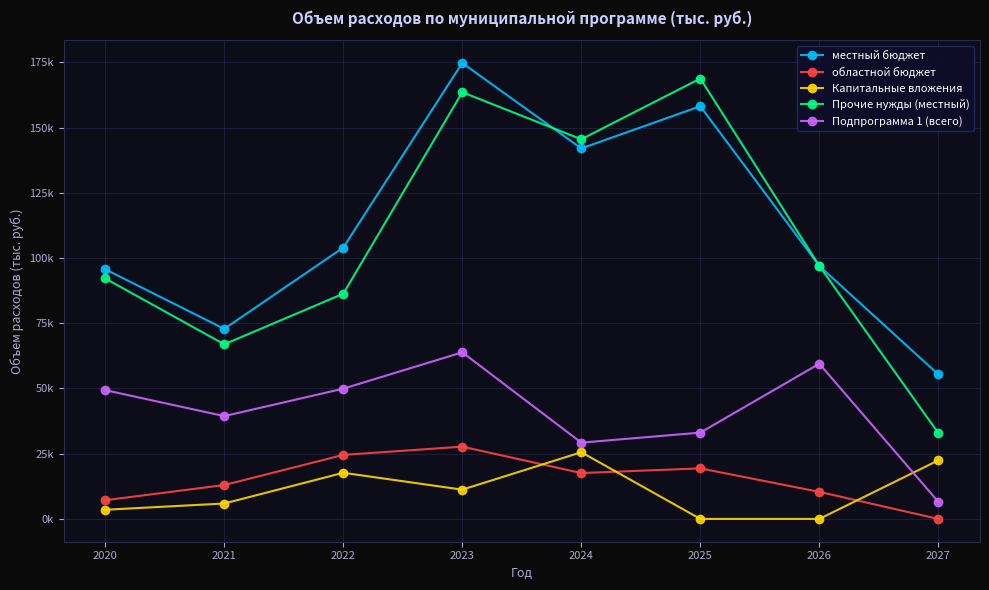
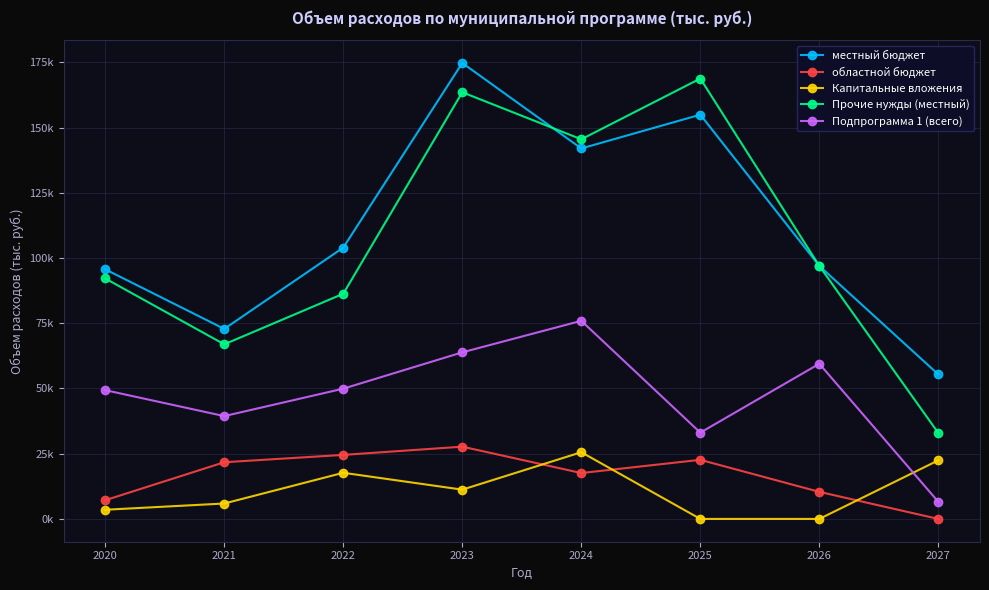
  {
    "местный бюджет": {
      "2020": 96000,
      "2021": 73000,
      "2022": 104000,
      "2023": 175000,
      "2024": 142000,
-     "2025": 158000,
+     "2025": 155000,
      "2027": 55000
    },
    "областной бюджет": {
      "2020": 7000,
-     "2021": 13000,
+     "2021": 22000,
      "2022": 25000,
      "2023": 28000,
      "2024": 18000,
-     "2025": 19000,
+     "2025": 23000,
      "2026": 10000,
      "2027": 0
    },
    "Капитальные вложения": {
      "2020": 4000,
      "2021": 6000,
      "2022": 18000,
      "2023": 11000,
      "2024": 26000,
      "2025": 0,
      "2026": 0,
      "2027": 22000
    },
    "Прочие нужды (местный)": {
      "2020": 92000,
      "2021": 67000,
      "2022": 86000,
      "2023": 164000,
      "2024": 146000,
      "2025": 169000,
      "2027": 33000
    },
    "Подпрограмма 1 (всего)": {
      "2020": 49000,
      "2021": 39000,
      "2022": 50000,
      "2023": 64000,
-     "2024": 29000,
+     "2024": 76000,
      "2025": 33000,
      "2026": 59000,
      "2027": 7000
    }
  }
